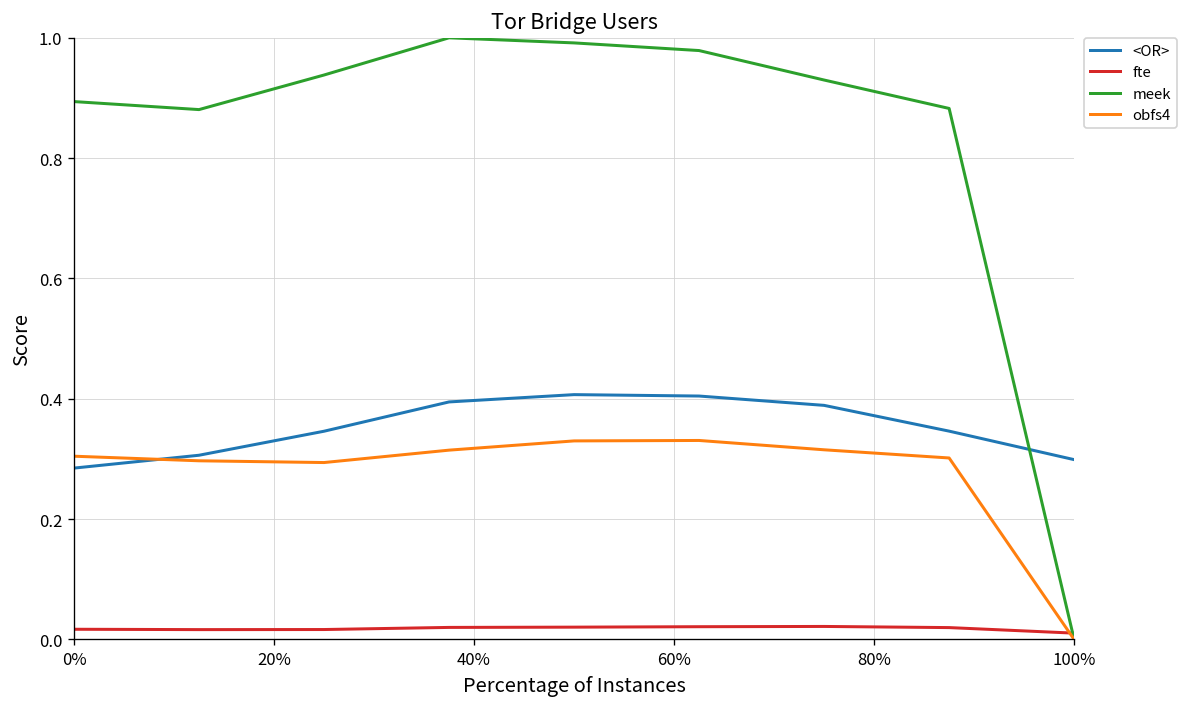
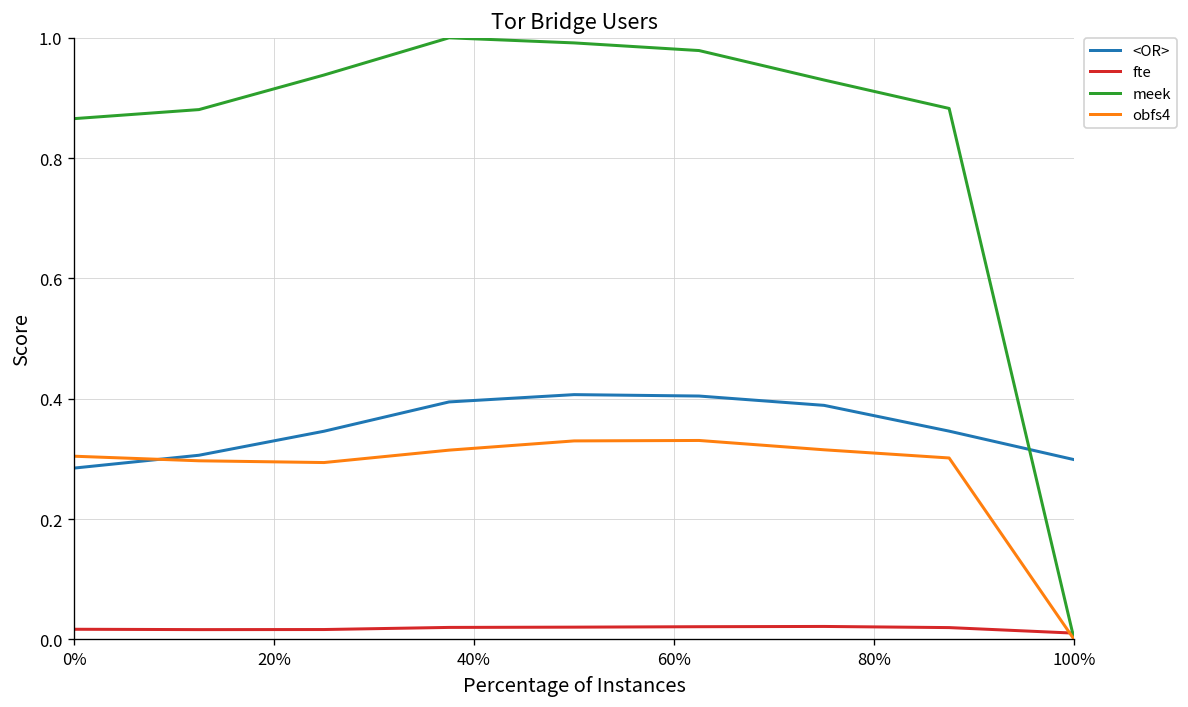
  {
    "<OR>": {
      "0%": 0.28,
      "100%": 0.30
    },
    "fte": {
      "0%": 0.02,
      "100%": 0.01
    },
    "meek": {
-     "0%": 0.89
+     "0%": 0.87
    },
    "obfs4": {
      "0%": 0.30
    }
  }
